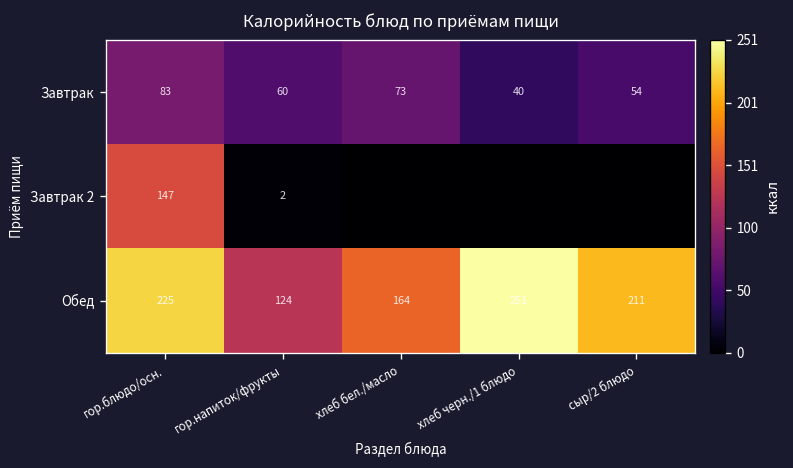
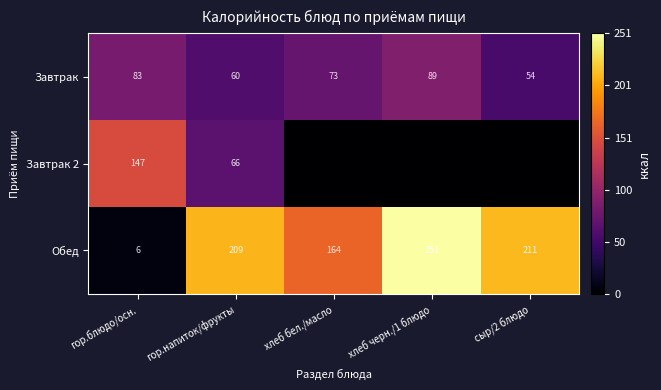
  {
    "Завтрак": {
      "гор.блюдо/осн.": 83,
      "гор.напиток/фрукты": 60,
      "хлеб бел./масло": 73,
-     "хлеб черн./1 блюдо": 40,
+     "хлеб черн./1 блюдо": 89,
      "сыр/2 блюдо": 54
    },
    "Завтрак 2": {
      "гор.блюдо/осн.": 147,
-     "гор.напиток/фрукты": 2
+     "гор.напиток/фрукты": 66
    },
    "Обед": {
-     "гор.блюдо/осн.": 225,
-     "гор.напиток/фрукты": 124,
+     "гор.блюдо/осн.": 6,
+     "гор.напиток/фрукты": 209,
      "хлеб бел./масло": 164,
      "хлеб черн./1 блюдо": 251,
      "сыр/2 блюдо": 211
    }
  }
